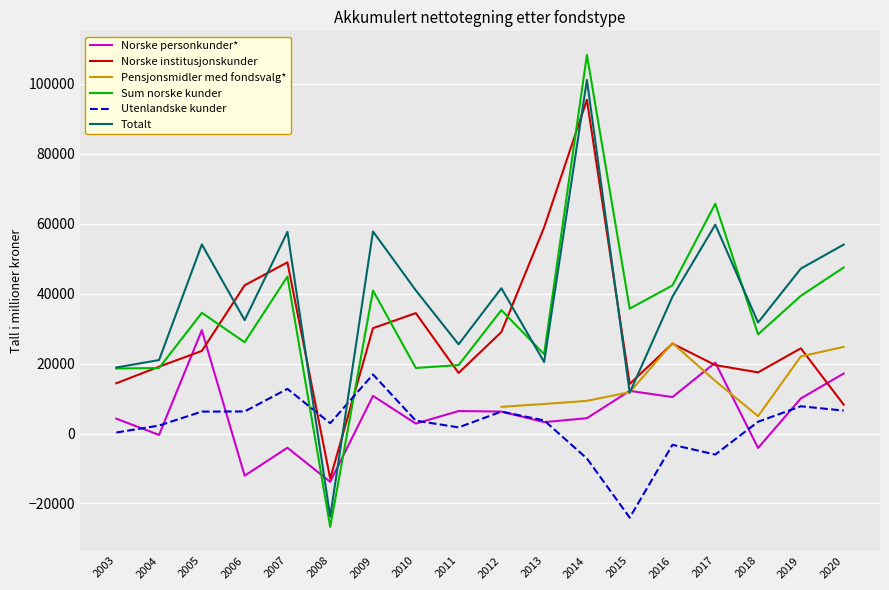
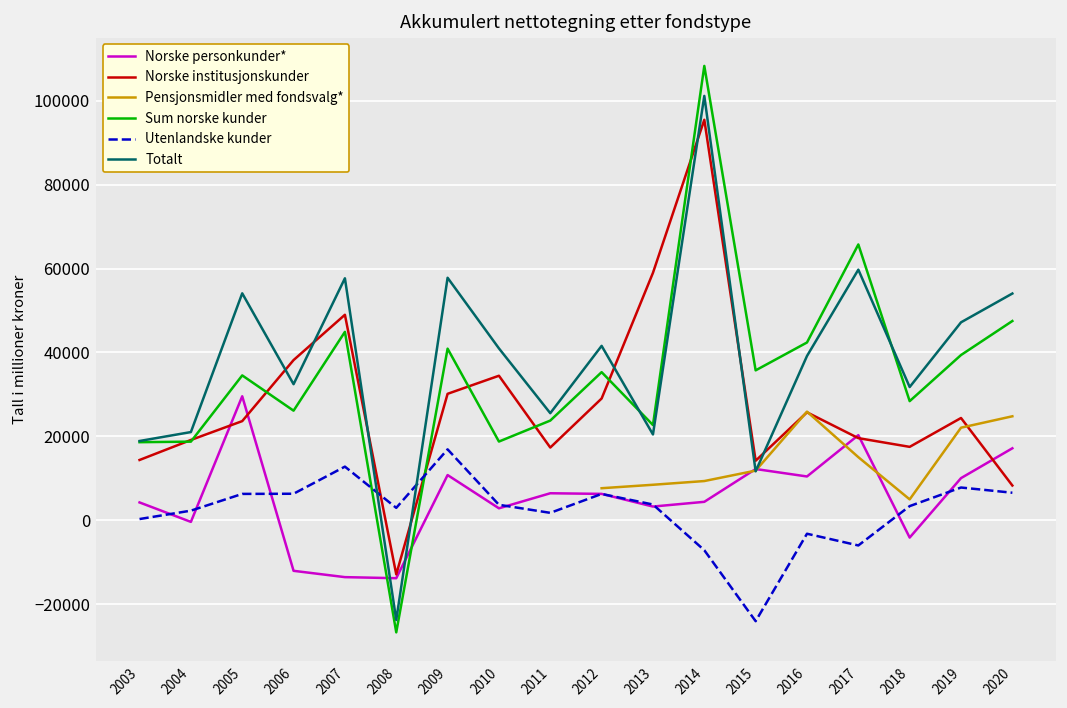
  {
    "Norske personkunder*": {
      "2003": 4000,
      "2004": 0,
      "2005": 30000,
      "2006": -12000,
-     "2007": -4000,
+     "2007": -14000,
      "2008": -14000,
      "2009": 11000,
      "2010": 3000,
      "2011": 6000,
      "2014": 4000,
      "2016": 10000,
      "2018": -4000,
      "2019": 10000,
      "2020": 17000
    },
    "Norske institusjonskunder": {
      "2003": 14000,
      "2005": 24000,
-     "2006": 42000,
+     "2006": 38000,
      "2007": 49000,
      "2008": -13000,
      "2009": 30000,
      "2010": 34000,
      "2011": 17000,
      "2012": 29000,
      "2013": 59000,
      "2014": 95000,
      "2015": 14000,
      "2018": 17000,
      "2019": 24000,
      "2020": 8000
    },
    "Pensjonsmidler med fondsvalg*": {
      "2012": 8000,
      "2013": 8000,
      "2014": 9000,
      "2017": 15000,
      "2018": 5000,
      "2019": 22000,
      "2020": 25000
    },
    "Sum norske kunder": {
      "2005": 35000,
      "2006": 26000,
      "2007": 45000,
      "2008": -27000,
      "2009": 41000,
      "2010": 19000,
-     "2011": 20000,
+     "2011": 24000,
      "2012": 35000,
      "2013": 23000,
      "2014": 108000,
      "2015": 36000,
      "2016": 42000,
      "2017": 66000,
      "2018": 28000,
      "2019": 39000,
      "2020": 47000
    },
    "Utenlandske kunder": {
      "2003": 0,
      "2004": 2000,
      "2005": 6000,
      "2006": 6000,
      "2007": 13000,
      "2008": 3000,
      "2009": 17000,
      "2010": 4000,
      "2011": 2000,
      "2014": -7000,
      "2015": -24000,
      "2016": -3000,
      "2017": -6000,
      "2018": 3000,
      "2019": 8000,
      "2020": 7000
    },
    "Totalt": {
      "2004": 21000,
      "2005": 54000,
      "2006": 32000,
      "2007": 58000,
      "2008": -24000,
      "2009": 58000,
      "2010": 41000,
      "2011": 26000,
      "2012": 42000,
      "2013": 20000,
      "2014": 101000,
      "2016": 39000,
      "2017": 60000,
      "2018": 32000,
      "2019": 47000,
      "2020": 54000
    }
  }
